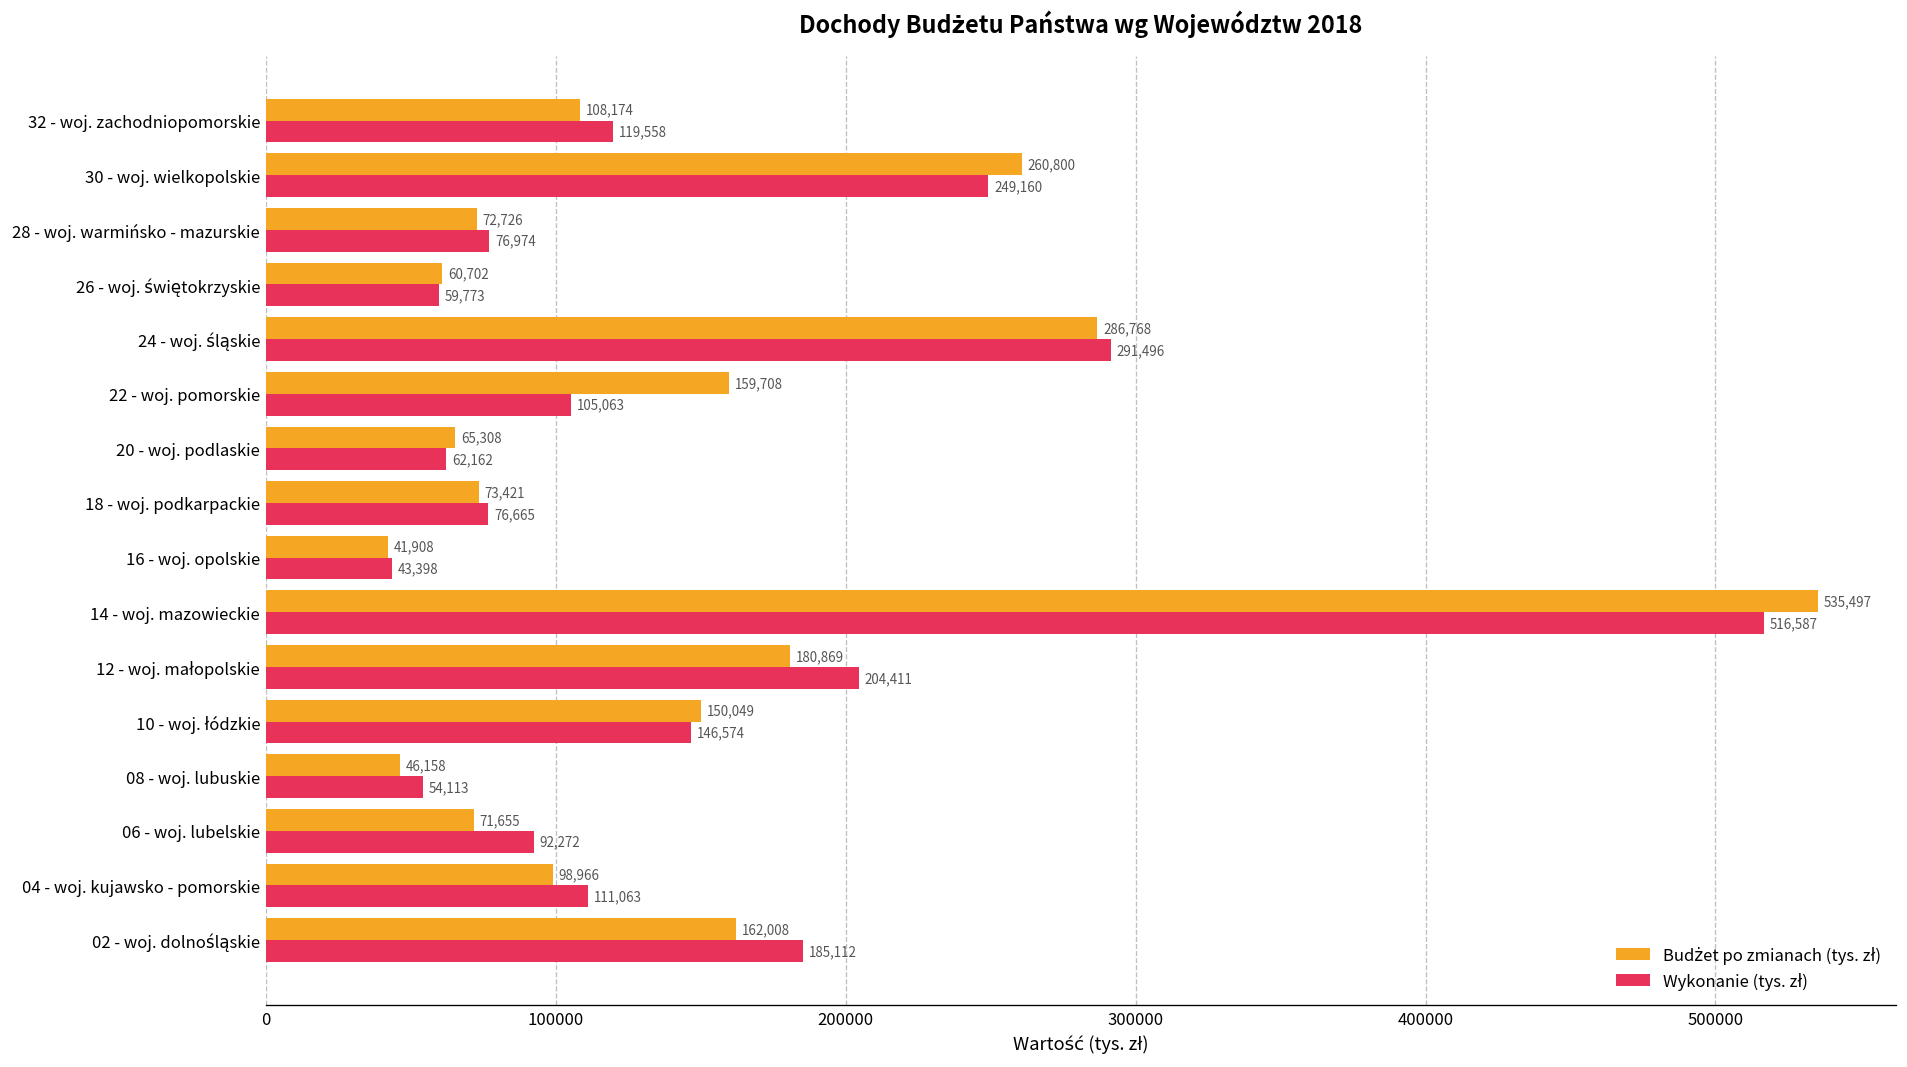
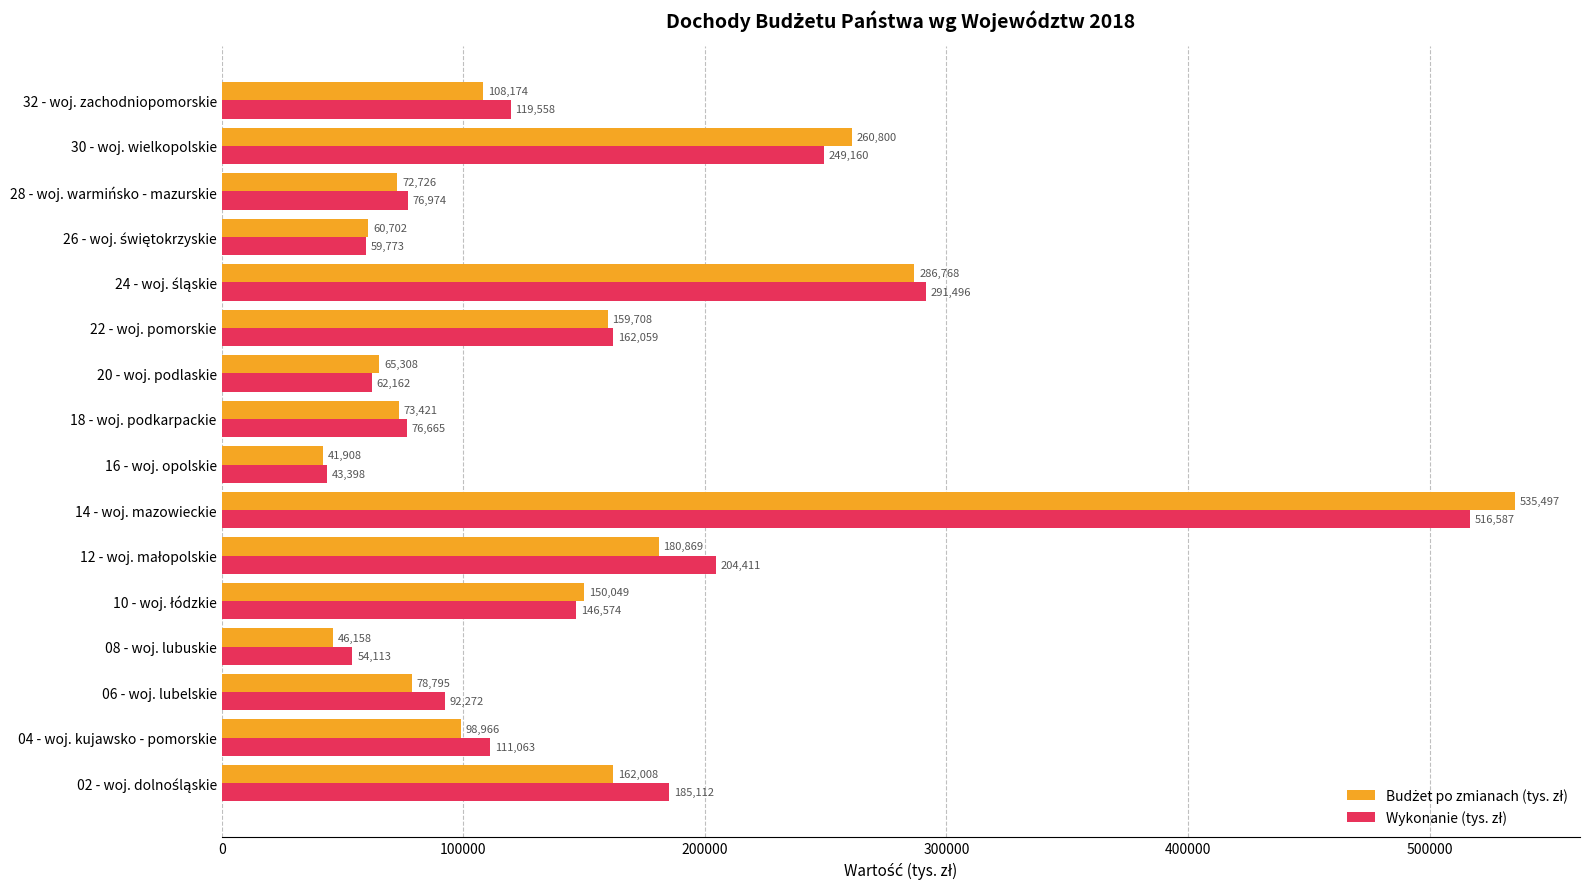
  {
    "Budżet po zmianach (tys. zł)": {
      "32 - woj. zachodniopomorskie": "108,174",
      "30 - woj. wielkopolskie": "260,800",
      "28 - woj. warmińsko - mazurskie": "72,726",
      "26 - woj. świętokrzyskie": "60,702",
      "24 - woj. śląskie": "286,768",
      "22 - woj. pomorskie": "159,708",
      "20 - woj. podlaskie": "65,308",
      "18 - woj. podkarpackie": "73,421",
      "16 - woj. opolskie": "41,908",
      "14 - woj. mazowieckie": "535,497",
      "12 - woj. małopolskie": "180,869",
      "10 - woj. łódzkie": "150,049",
      "08 - woj. lubuskie": "46,158",
-     "06 - woj. lubelskie": "71,655",
+     "06 - woj. lubelskie": "78,795",
      "04 - woj. kujawsko - pomorskie": "98,966",
      "02 - woj. dolnośląskie": "162,008"
    },
    "Wykonanie (tys. zł)": {
      "32 - woj. zachodniopomorskie": "119,558",
      "30 - woj. wielkopolskie": "249,160",
      "28 - woj. warmińsko - mazurskie": "76,974",
      "26 - woj. świętokrzyskie": "59,773",
      "24 - woj. śląskie": "291,496",
-     "22 - woj. pomorskie": "105,063",
+     "22 - woj. pomorskie": "162,059",
      "20 - woj. podlaskie": "62,162",
      "18 - woj. podkarpackie": "76,665",
      "16 - woj. opolskie": "43,398",
      "14 - woj. mazowieckie": "516,587",
      "12 - woj. małopolskie": "204,411",
      "10 - woj. łódzkie": "146,574",
      "08 - woj. lubuskie": "54,113",
      "06 - woj. lubelskie": "92,272",
      "04 - woj. kujawsko - pomorskie": "111,063",
      "02 - woj. dolnośląskie": "185,112"
    }
  }
